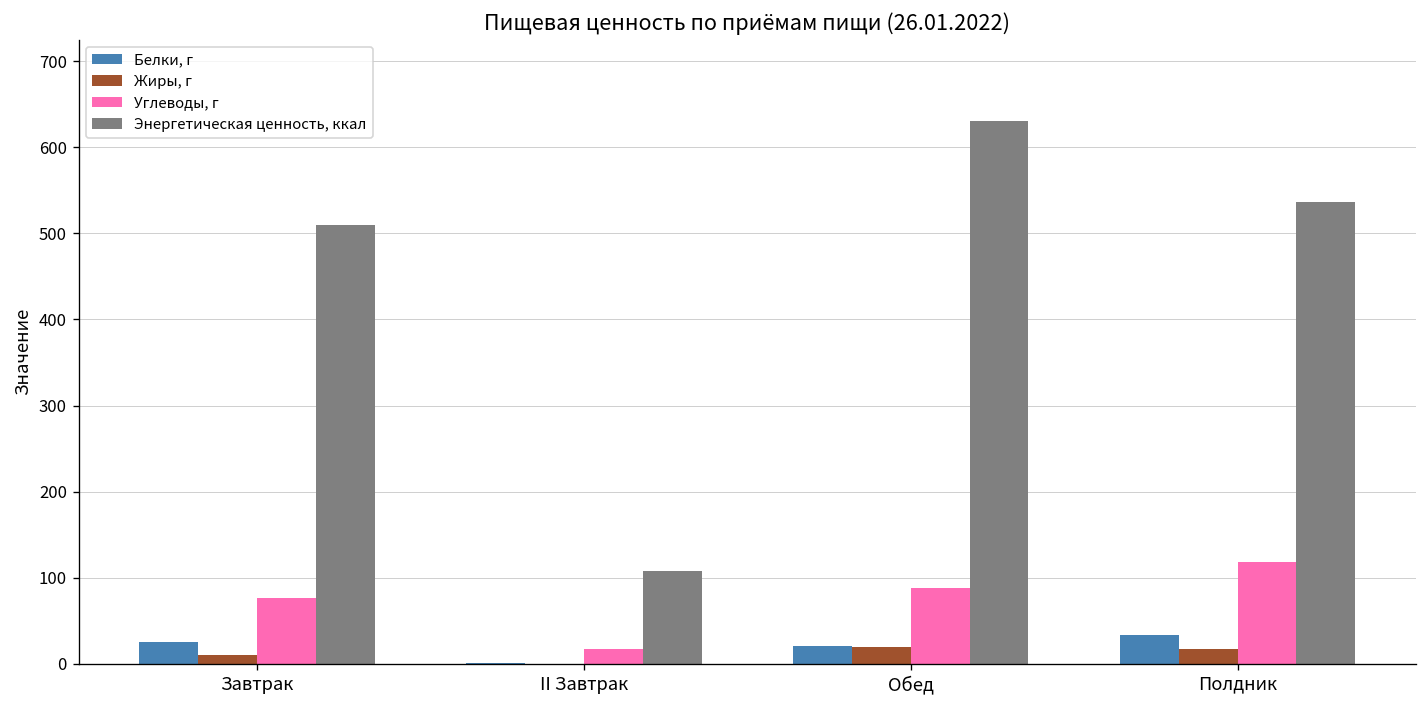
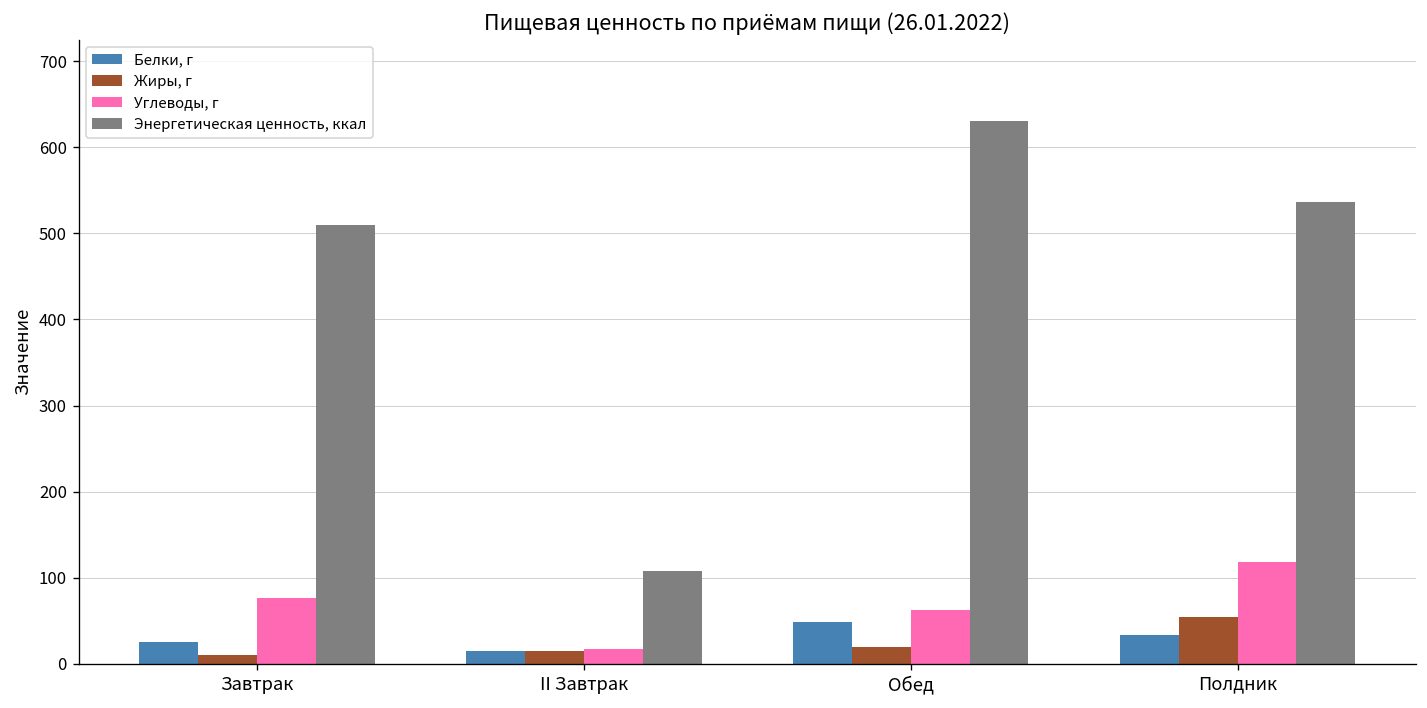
  {
    "Белки, г": {
      "Завтрак": 30,
-     "II Завтрак": 0,
-     "Обед": 20,
+     "II Завтрак": 10,
+     "Обед": 50,
      "Полдник": 30
    },
    "Жиры, г": {
      "Завтрак": 10,
-     "II Завтрак": 0,
+     "II Завтрак": 20,
      "Обед": 20,
-     "Полдник": 20
+     "Полдник": 50
    },
    "Углеводы, г": {
      "Завтрак": 80,
      "II Завтрак": 20,
-     "Обед": 90,
+     "Обед": 60,
      "Полдник": 120
    },
    "Энергетическая ценность, ккал": {
      "Завтрак": 510,
      "II Завтрак": 110,
      "Обед": 630,
      "Полдник": 540
    }
  }
